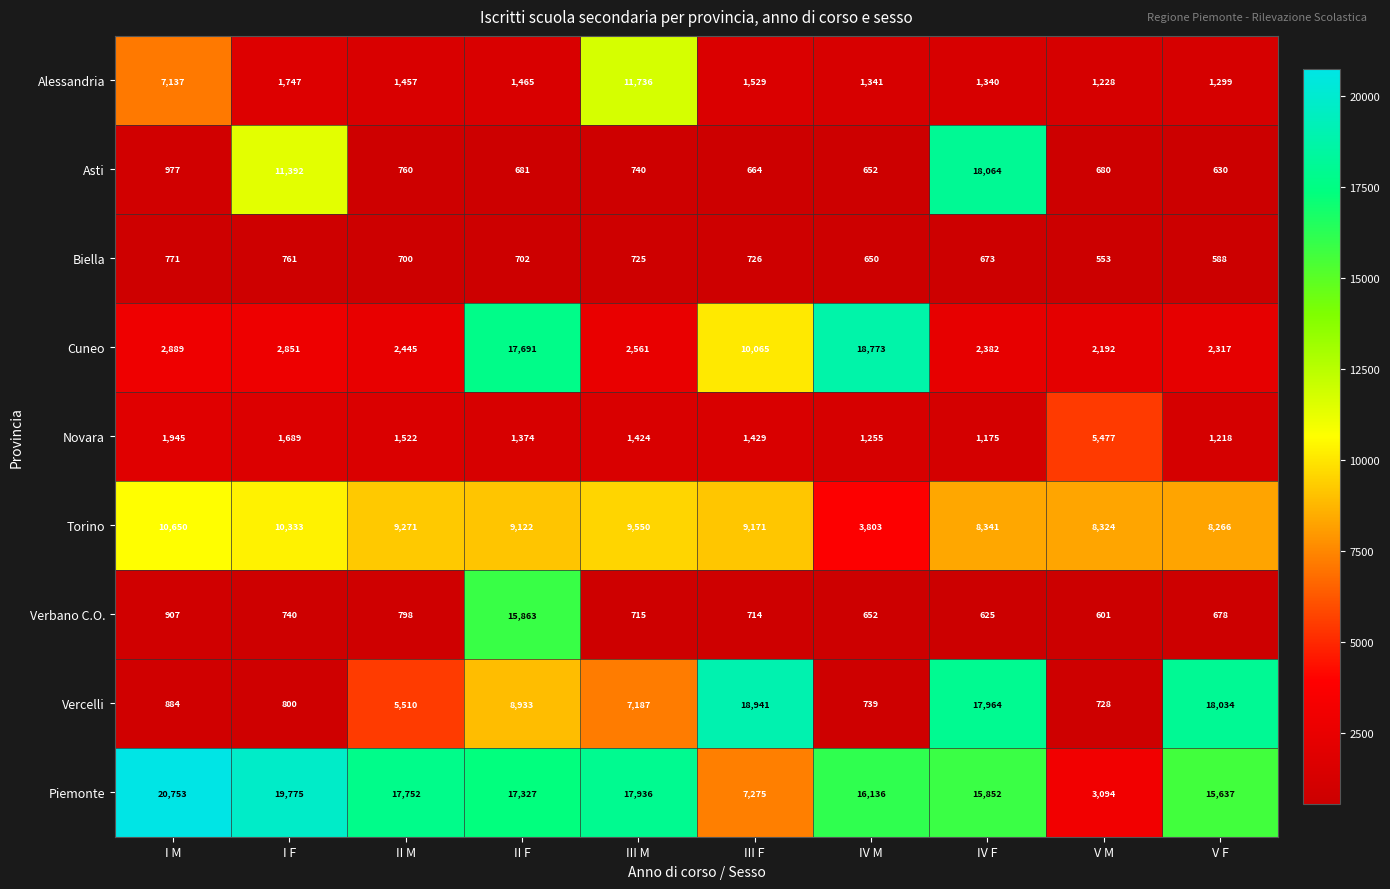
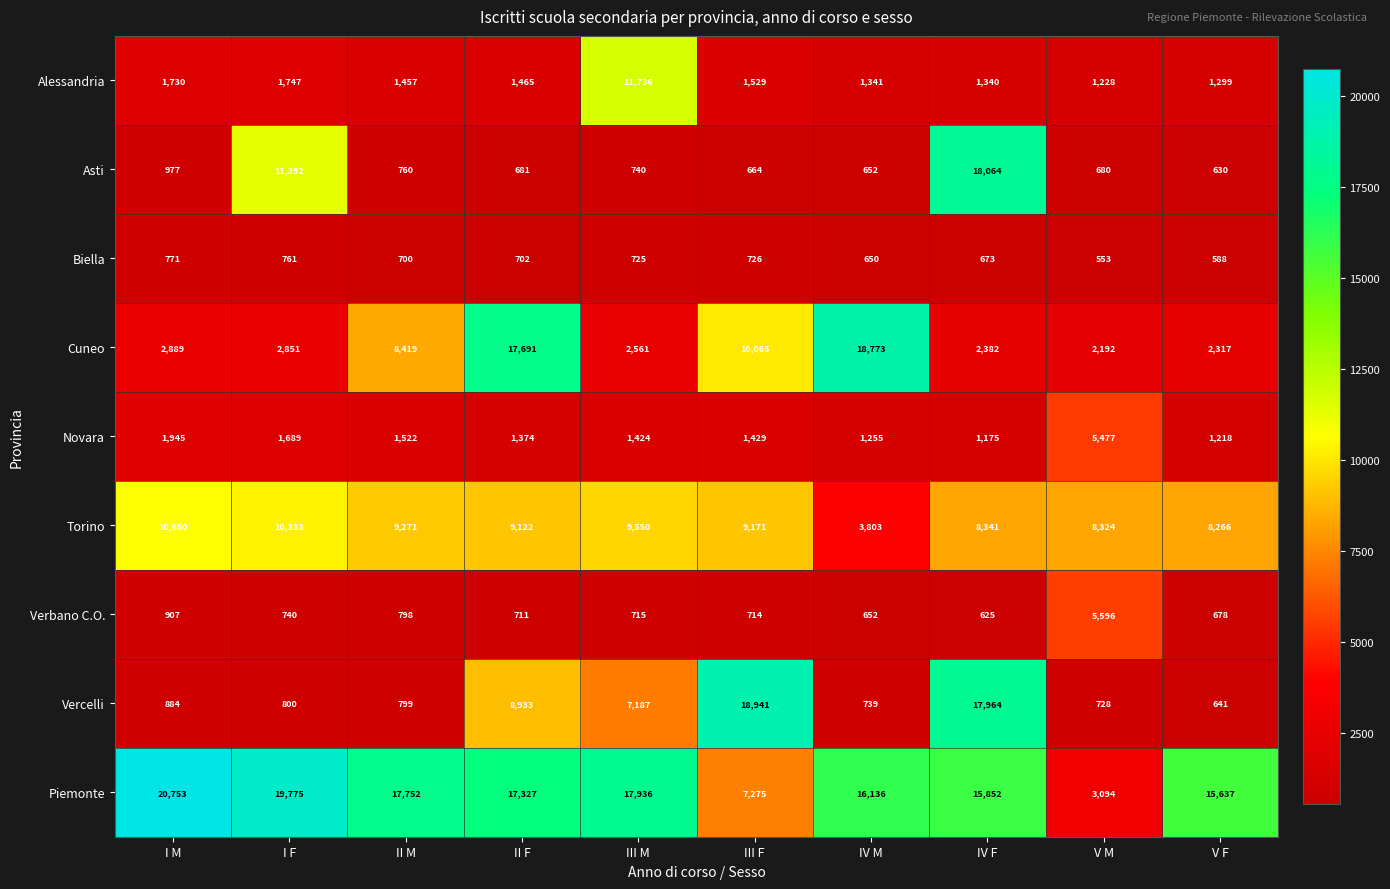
  {
    "Alessandria": {
-     "I M": "7,137",
+     "I M": "1,730",
      "I F": "1,747",
      "II M": "1,457",
      "II F": "1,465",
      "III M": "11,736",
      "III F": "1,529",
      "IV M": "1,341",
      "IV F": "1,340",
      "V M": "1,228",
      "V F": "1,299"
    },
    "Asti": {
      "I M": "977",
      "I F": "11,392",
      "II M": "760",
      "II F": "681",
      "III M": "740",
      "III F": "664",
      "IV M": "652",
      "IV F": "18,064",
      "V M": "680",
      "V F": "630"
    },
    "Biella": {
      "I M": "771",
      "I F": "761",
      "II M": "700",
      "II F": "702",
      "III M": "725",
      "III F": "726",
      "IV M": "650",
      "IV F": "673",
      "V M": "553",
      "V F": "588"
    },
    "Cuneo": {
      "I M": "2,889",
      "I F": "2,851",
-     "II M": "2,445",
+     "II M": "8,419",
      "II F": "17,691",
      "III M": "2,561",
      "III F": "10,065",
      "IV M": "18,773",
      "IV F": "2,382",
      "V M": "2,192",
      "V F": "2,317"
    },
    "Novara": {
      "I M": "1,945",
      "I F": "1,689",
      "II M": "1,522",
      "II F": "1,374",
      "III M": "1,424",
      "III F": "1,429",
      "IV M": "1,255",
      "IV F": "1,175",
      "V M": "5,477",
      "V F": "1,218"
    },
    "Torino": {
      "I M": "10,650",
      "I F": "10,333",
      "II M": "9,271",
      "II F": "9,122",
      "III M": "9,550",
      "III F": "9,171",
      "IV M": "3,803",
      "IV F": "8,341",
      "V M": "8,324",
      "V F": "8,266"
    },
    "Verbano C.O.": {
      "I M": "907",
      "I F": "740",
      "II M": "798",
-     "II F": "15,863",
+     "II F": "711",
      "III M": "715",
      "III F": "714",
      "IV M": "652",
      "IV F": "625",
-     "V M": "601",
+     "V M": "5,596",
      "V F": "678"
    },
    "Vercelli": {
      "I M": "884",
      "I F": "800",
-     "II M": "5,510",
+     "II M": "799",
      "II F": "8,933",
      "III M": "7,187",
      "III F": "18,941",
      "IV M": "739",
      "IV F": "17,964",
      "V M": "728",
-     "V F": "18,034"
+     "V F": "641"
    },
    "Piemonte": {
      "I M": "20,753",
      "I F": "19,775",
      "II M": "17,752",
      "II F": "17,327",
      "III M": "17,936",
      "III F": "7,275",
      "IV M": "16,136",
      "IV F": "15,852",
      "V M": "3,094",
      "V F": "15,637"
    }
  }
